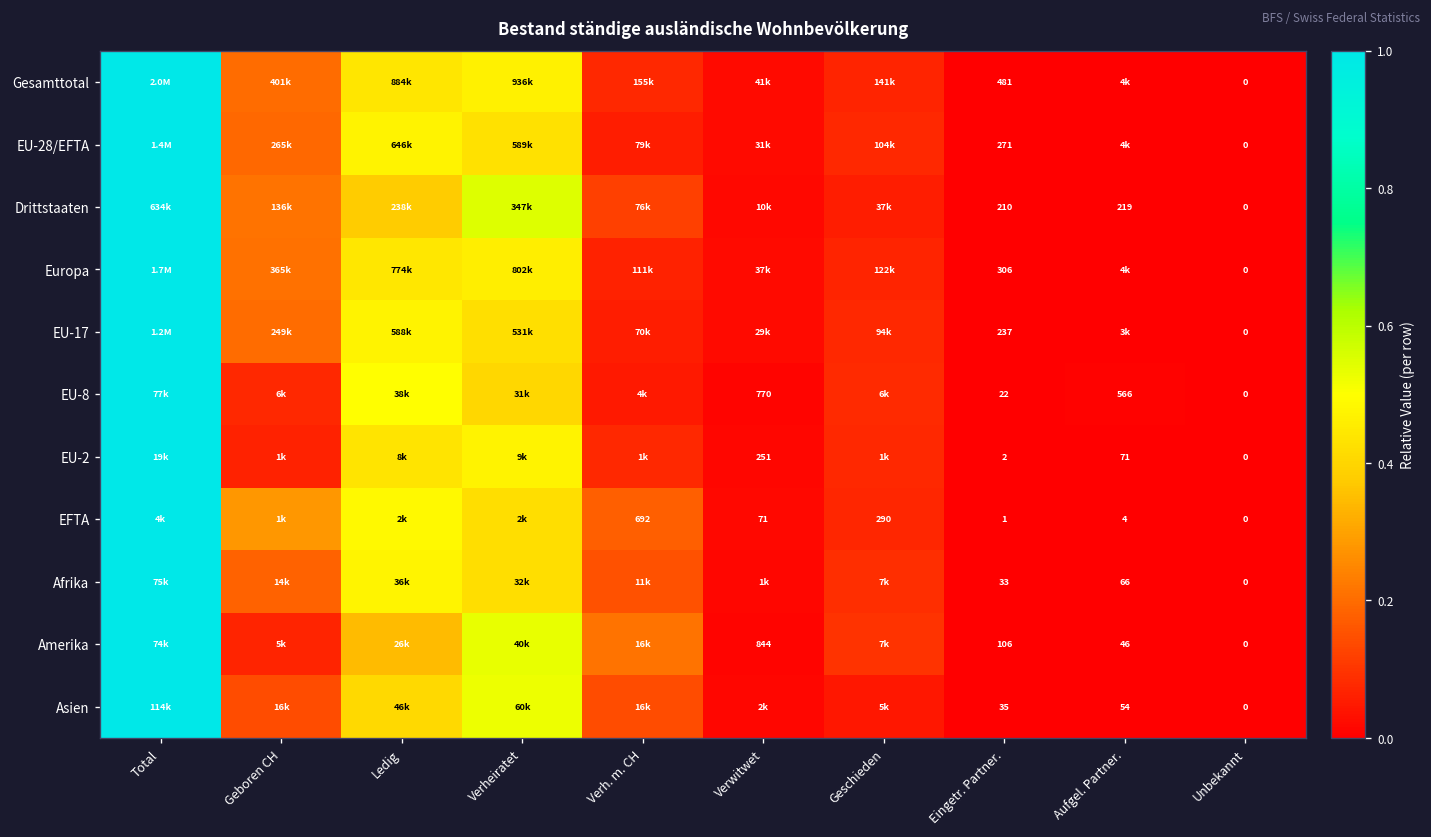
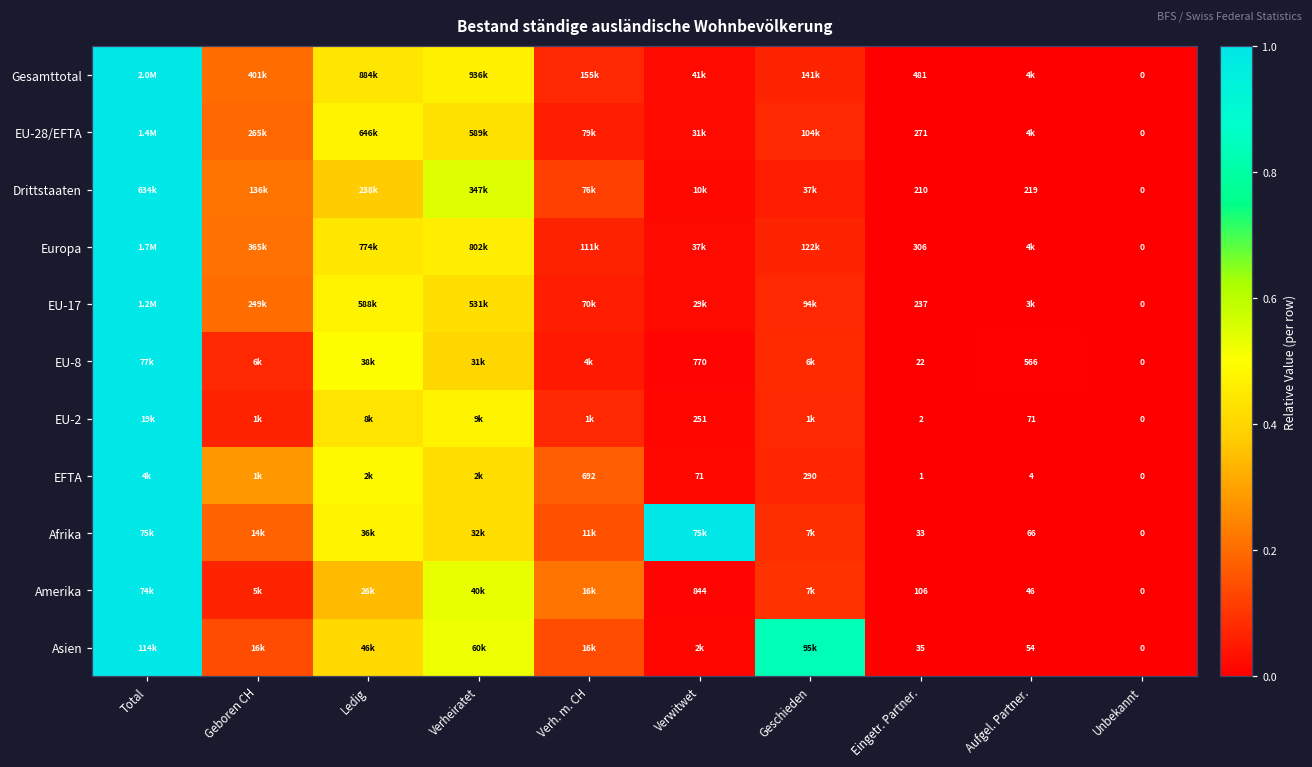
  {
    "Gesamttotal": {
      "Total": "2.0M",
      "Geboren CH": "401k",
      "Ledig": "884k",
      "Verheiratet": "936k",
      "Verh. m. CH": "155k",
      "Verwitwet": "41k",
      "Geschieden": "141k",
      "Eingetr. Partner.": "481",
      "Aufgel. Partner.": "4k",
      "Unbekannt": "0"
    },
    "EU-28/EFTA": {
      "Total": "1.4M",
      "Geboren CH": "265k",
      "Ledig": "646k",
      "Verheiratet": "589k",
      "Verh. m. CH": "79k",
      "Verwitwet": "31k",
      "Geschieden": "104k",
      "Eingetr. Partner.": "271",
      "Aufgel. Partner.": "4k",
      "Unbekannt": "0"
    },
    "Drittstaaten": {
      "Total": "634k",
      "Geboren CH": "136k",
      "Ledig": "238k",
      "Verheiratet": "347k",
      "Verh. m. CH": "76k",
      "Verwitwet": "10k",
      "Geschieden": "37k",
      "Eingetr. Partner.": "210",
      "Aufgel. Partner.": "219",
      "Unbekannt": "0"
    },
    "Europa": {
      "Total": "1.7M",
      "Geboren CH": "365k",
      "Ledig": "774k",
      "Verheiratet": "802k",
      "Verh. m. CH": "111k",
      "Verwitwet": "37k",
      "Geschieden": "122k",
      "Eingetr. Partner.": "306",
      "Aufgel. Partner.": "4k",
      "Unbekannt": "0"
    },
    "EU-17": {
      "Total": "1.2M",
      "Geboren CH": "249k",
      "Ledig": "588k",
      "Verheiratet": "531k",
      "Verh. m. CH": "70k",
      "Verwitwet": "29k",
      "Geschieden": "94k",
      "Eingetr. Partner.": "237",
      "Aufgel. Partner.": "3k",
      "Unbekannt": "0"
    },
    "EU-8": {
      "Total": "77k",
      "Geboren CH": "6k",
      "Ledig": "38k",
      "Verheiratet": "31k",
      "Verh. m. CH": "4k",
      "Verwitwet": "770",
      "Geschieden": "6k",
      "Eingetr. Partner.": "22",
      "Aufgel. Partner.": "566",
      "Unbekannt": "0"
    },
    "EU-2": {
      "Total": "19k",
      "Geboren CH": "1k",
      "Ledig": "8k",
      "Verheiratet": "9k",
      "Verh. m. CH": "1k",
      "Verwitwet": "251",
      "Geschieden": "1k",
      "Eingetr. Partner.": "2",
      "Aufgel. Partner.": "71",
      "Unbekannt": "0"
    },
    "EFTA": {
      "Total": "4k",
      "Geboren CH": "1k",
      "Ledig": "2k",
      "Verheiratet": "2k",
      "Verh. m. CH": "692",
      "Verwitwet": "71",
      "Geschieden": "290",
      "Eingetr. Partner.": "1",
      "Aufgel. Partner.": "4",
      "Unbekannt": "0"
    },
    "Afrika": {
      "Total": "75k",
      "Geboren CH": "14k",
      "Ledig": "36k",
      "Verheiratet": "32k",
      "Verh. m. CH": "11k",
-     "Verwitwet": "1k",
+     "Verwitwet": "75k",
      "Geschieden": "7k",
      "Eingetr. Partner.": "33",
      "Aufgel. Partner.": "66",
      "Unbekannt": "0"
    },
    "Amerika": {
      "Total": "74k",
      "Geboren CH": "5k",
      "Ledig": "26k",
      "Verheiratet": "40k",
      "Verh. m. CH": "16k",
      "Verwitwet": "844",
      "Geschieden": "7k",
      "Eingetr. Partner.": "106",
      "Aufgel. Partner.": "46",
      "Unbekannt": "0"
    },
    "Asien": {
      "Total": "114k",
      "Geboren CH": "16k",
      "Ledig": "46k",
      "Verheiratet": "60k",
      "Verh. m. CH": "16k",
      "Verwitwet": "2k",
-     "Geschieden": "5k",
+     "Geschieden": "95k",
      "Eingetr. Partner.": "35",
      "Aufgel. Partner.": "54",
      "Unbekannt": "0"
    }
  }
